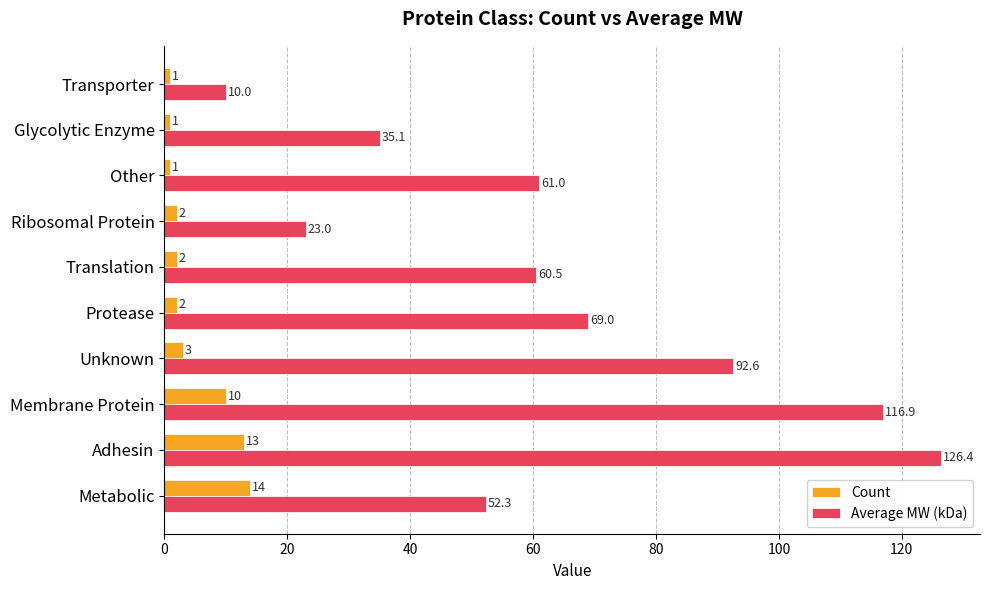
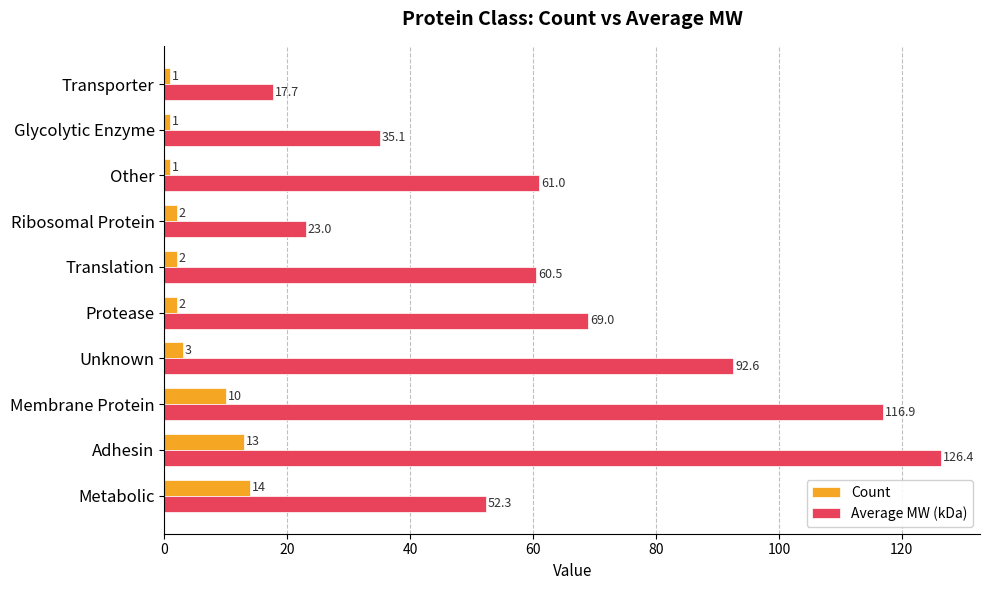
  {
    "Count": {
      "Transporter": 1,
      "Glycolytic Enzyme": 1,
      "Other": 1,
      "Ribosomal Protein": 2,
      "Translation": 2,
      "Protease": 2,
      "Unknown": 3,
      "Membrane Protein": 10,
      "Adhesin": 13,
      "Metabolic": 14
    },
    "Average MW (kDa)": {
-     "Transporter": 10.0,
+     "Transporter": 17.7,
      "Glycolytic Enzyme": 35.1,
      "Other": 61.0,
      "Ribosomal Protein": 23.0,
      "Translation": 60.5,
      "Protease": 69.0,
      "Unknown": 92.6,
      "Membrane Protein": 116.9,
      "Adhesin": 126.4,
      "Metabolic": 52.3
    }
  }
